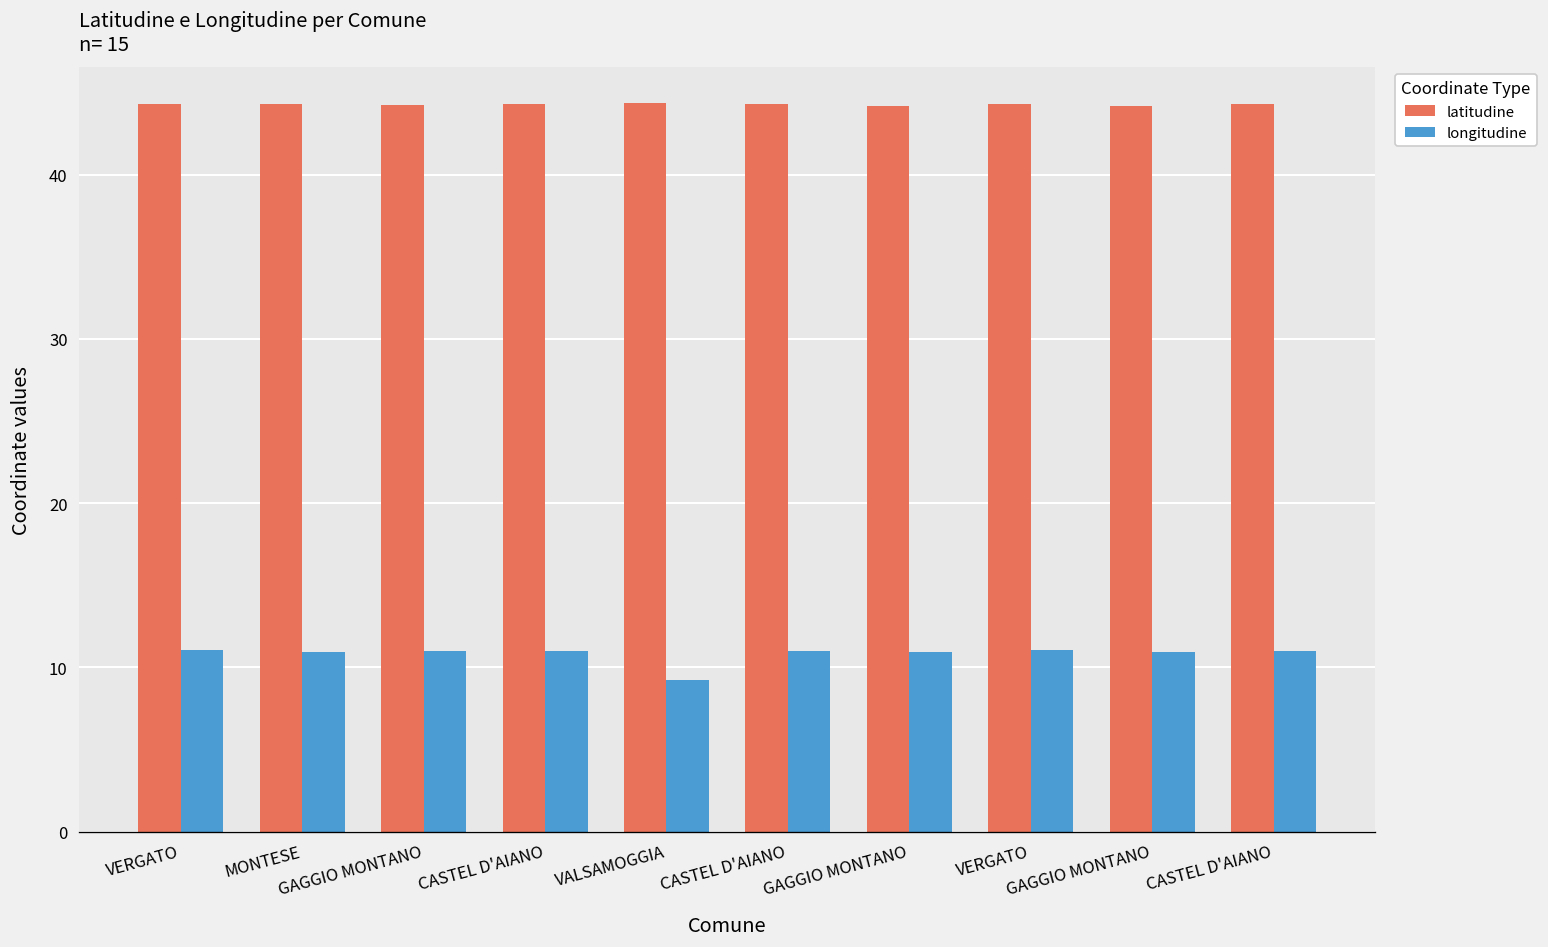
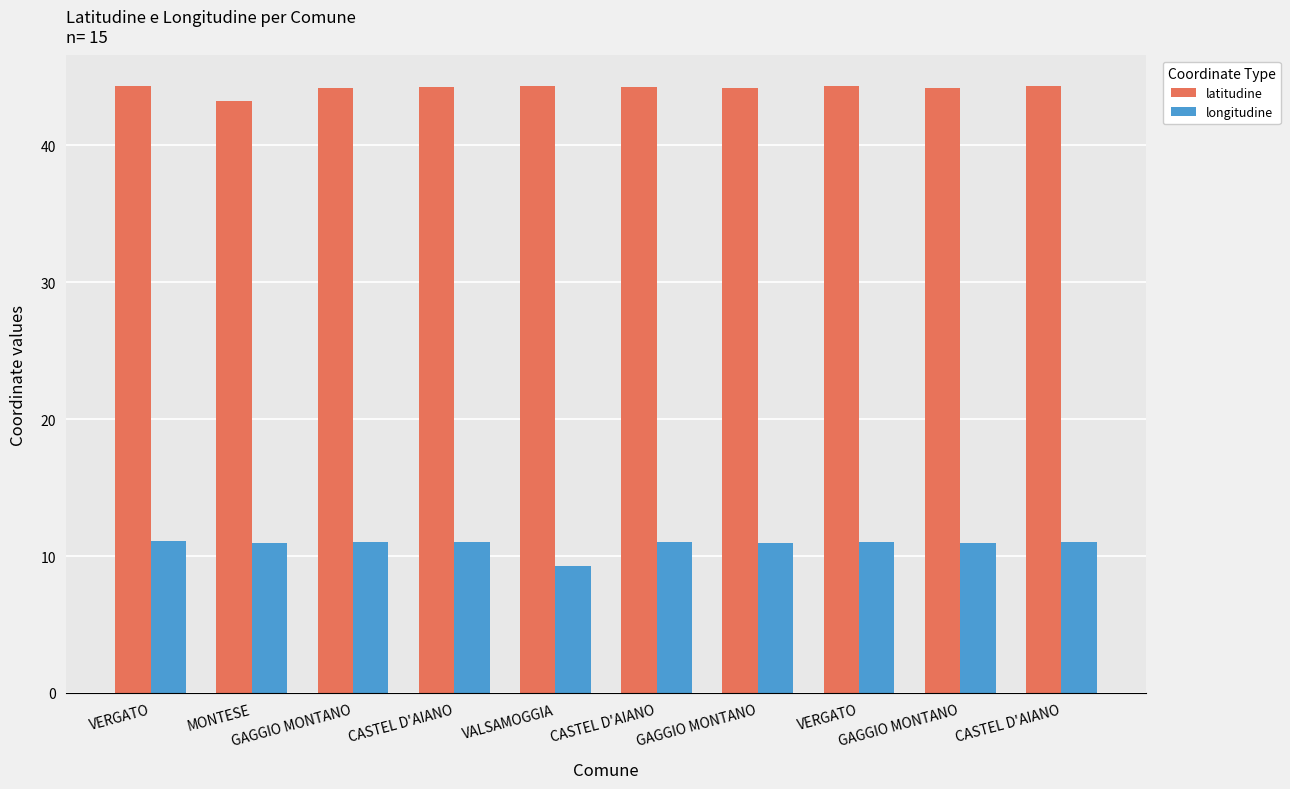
  {
    "latitudine": {
-     "MONTESE": 44.3,
+     "MONTESE": 43.2,
      "VALSAMOGGIA": 44.3
    },
    "longitudine": {
      "MONTESE": 10.9,
      "VALSAMOGGIA": 9.3
    }
  }
